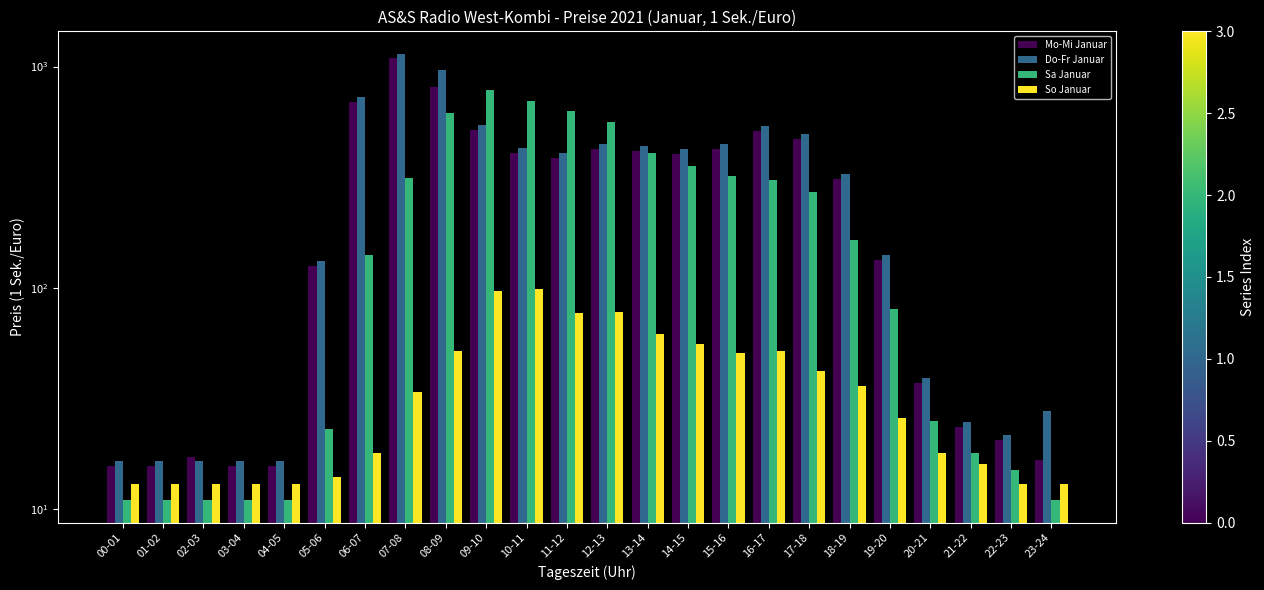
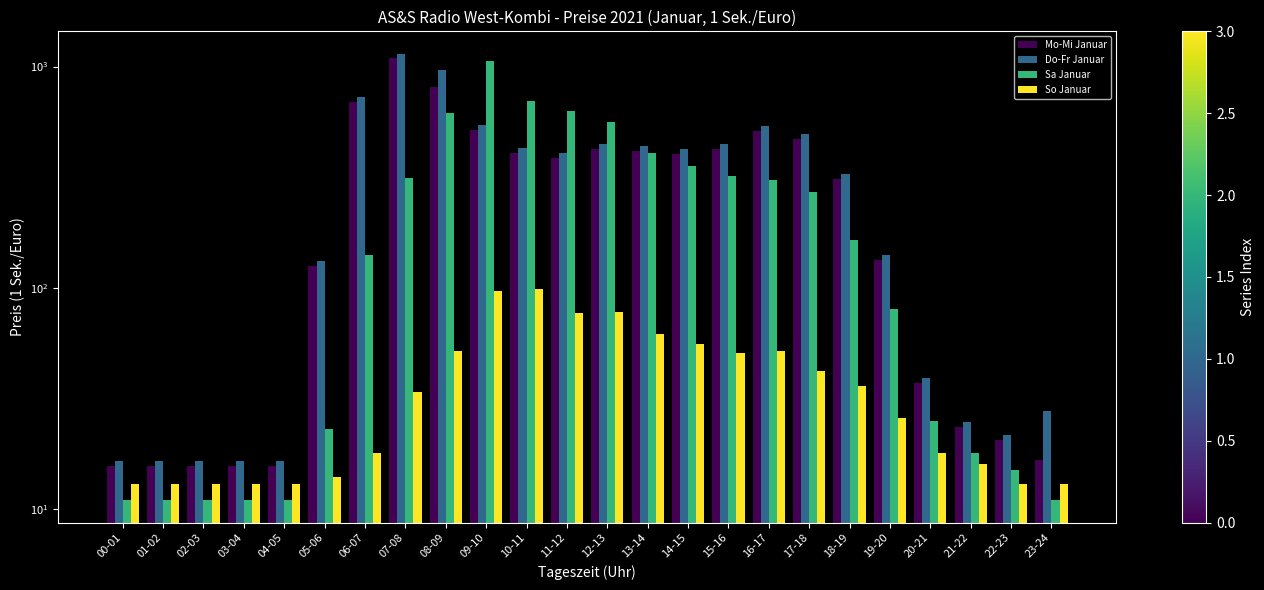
  {
    "Mo-Mi Januar": {
      "00-01": 16,
      "01-02": 16,
-     "02-03": 17,
+     "02-03": 16,
      "03-04": 16,
      "04-05": 16,
      "05-06": 130,
      "06-07": 690,
      "07-08": 1100,
      "08-09": 810,
      "09-10": 520,
      "10-11": 410,
      "11-12": 390,
      "12-13": 430,
      "13-14": 420,
      "14-15": 400,
      "15-16": 430,
      "16-17": 510,
      "17-18": 470,
      "18-19": 310,
      "19-20": 130,
      "20-21": 37,
      "21-22": 24,
      "22-23": 21,
      "23-24": 17
    },
    "Do-Fr Januar": {
      "00-01": 17,
      "01-02": 17,
      "02-03": 17,
      "03-04": 17,
      "04-05": 17,
      "05-06": 130,
      "06-07": 730,
      "07-08": 1100,
      "08-09": 960,
      "09-10": 540,
      "10-11": 430,
      "11-12": 410,
      "12-13": 450,
      "13-14": 440,
      "14-15": 420,
      "15-16": 450,
      "16-17": 540,
      "17-18": 500,
      "18-19": 330,
      "19-20": 140,
      "20-21": 39,
      "21-22": 25,
      "22-23": 22,
      "23-24": 28
    },
    "Sa Januar": {
      "00-01": 11,
      "01-02": 11,
      "02-03": 11,
      "03-04": 11,
      "04-05": 11,
      "05-06": 23,
      "06-07": 140,
      "07-08": 310,
      "08-09": 620,
-     "09-10": 780,
+     "09-10": 1100,
      "10-11": 700,
      "11-12": 630,
      "12-13": 560,
      "13-14": 410,
      "14-15": 360,
      "15-16": 320,
      "16-17": 310,
      "17-18": 270,
      "18-19": 160,
      "19-20": 80,
      "20-21": 25,
      "21-22": 18,
      "22-23": 15,
      "23-24": 11
    },
    "So Januar": {
      "00-01": 13,
      "01-02": 13,
      "02-03": 13,
      "03-04": 13,
      "04-05": 13,
      "05-06": 14,
      "06-07": 18,
      "07-08": 34,
      "08-09": 52,
      "09-10": 100,
      "10-11": 100,
      "11-12": 77,
      "12-13": 78,
      "13-14": 62,
      "14-15": 56,
      "15-16": 51,
      "16-17": 52,
      "17-18": 42,
      "18-19": 36,
      "19-20": 26,
      "20-21": 18,
      "21-22": 16,
      "22-23": 13,
      "23-24": 13
    }
  }
